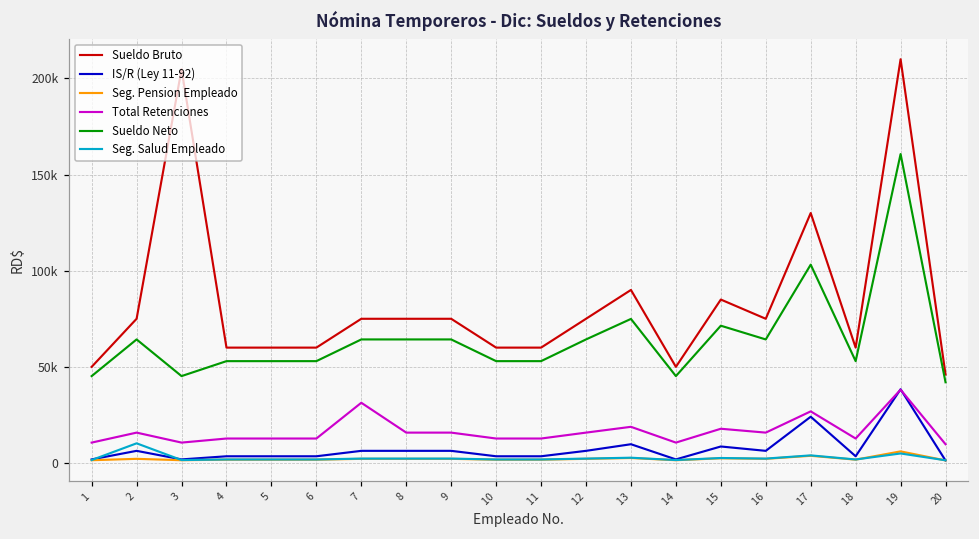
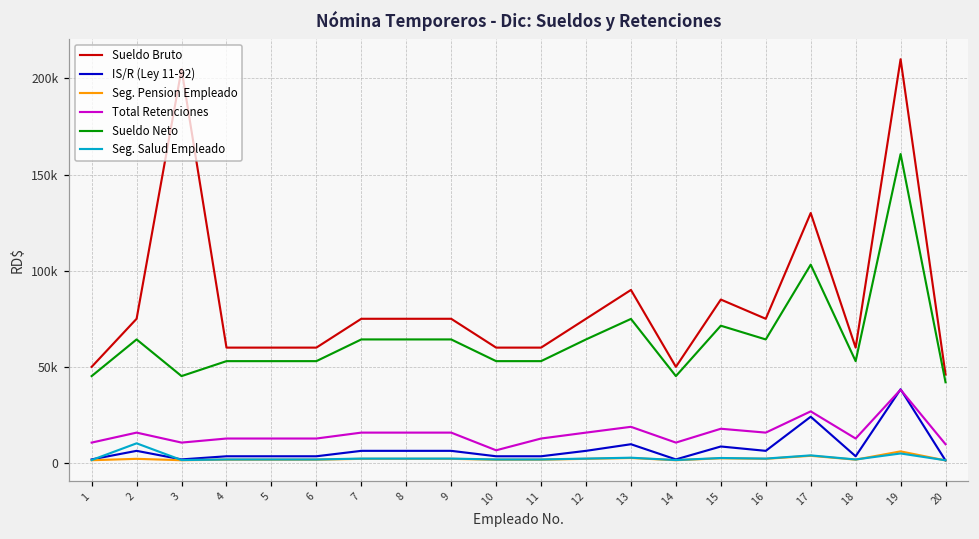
  {
    "Sueldo Bruto": {
      "1": 50000,
      "2": 75000,
      "4": 60000,
      "5": 60000,
      "6": 60000,
      "7": 75000,
      "8": 75000,
      "9": 75000,
      "10": 60000,
      "11": 60000,
      "12": 75000,
      "13": 90000,
      "14": 50000,
      "15": 85000,
      "16": 75000,
      "17": 130000,
      "18": 60000,
      "19": 210000,
      "20": 46000
    },
    "IS/R (Ley 11-92)": {
      "2": 6000,
      "4": 3000,
      "5": 3000,
      "6": 3000,
      "7": 6000,
      "8": 6000,
      "9": 6000,
      "10": 3000,
      "11": 3000,
      "12": 6000,
      "13": 10000,
      "15": 9000,
      "16": 6000,
      "17": 24000,
      "18": 3000
    },
    "Seg. Pension Empleado": {
      "2": 2000
    },
    "Total Retenciones": {
      "1": 11000,
      "2": 16000,
      "3": 11000,
      "4": 13000,
      "5": 13000,
      "6": 13000,
-     "7": 31000,
+     "7": 16000,
      "8": 16000,
      "9": 16000,
-     "10": 13000,
+     "10": 7000,
      "11": 13000,
      "12": 16000,
      "13": 19000,
      "14": 11000,
      "15": 18000,
      "16": 16000,
      "17": 27000,
      "18": 13000,
      "20": 10000
    },
    "Sueldo Neto": {
      "1": 45000,
      "2": 64000,
      "3": 45000,
      "4": 53000,
      "5": 53000,
      "6": 53000,
      "7": 64000,
      "8": 64000,
      "9": 64000,
      "10": 53000,
      "11": 53000,
      "12": 64000,
      "13": 75000,
      "14": 45000,
      "15": 71000,
      "16": 64000,
      "17": 103000,
      "18": 53000,
      "19": 161000,
      "20": 42000
    },
    "Seg. Salud Empleado": {
      "2": 10000
    }
  }
